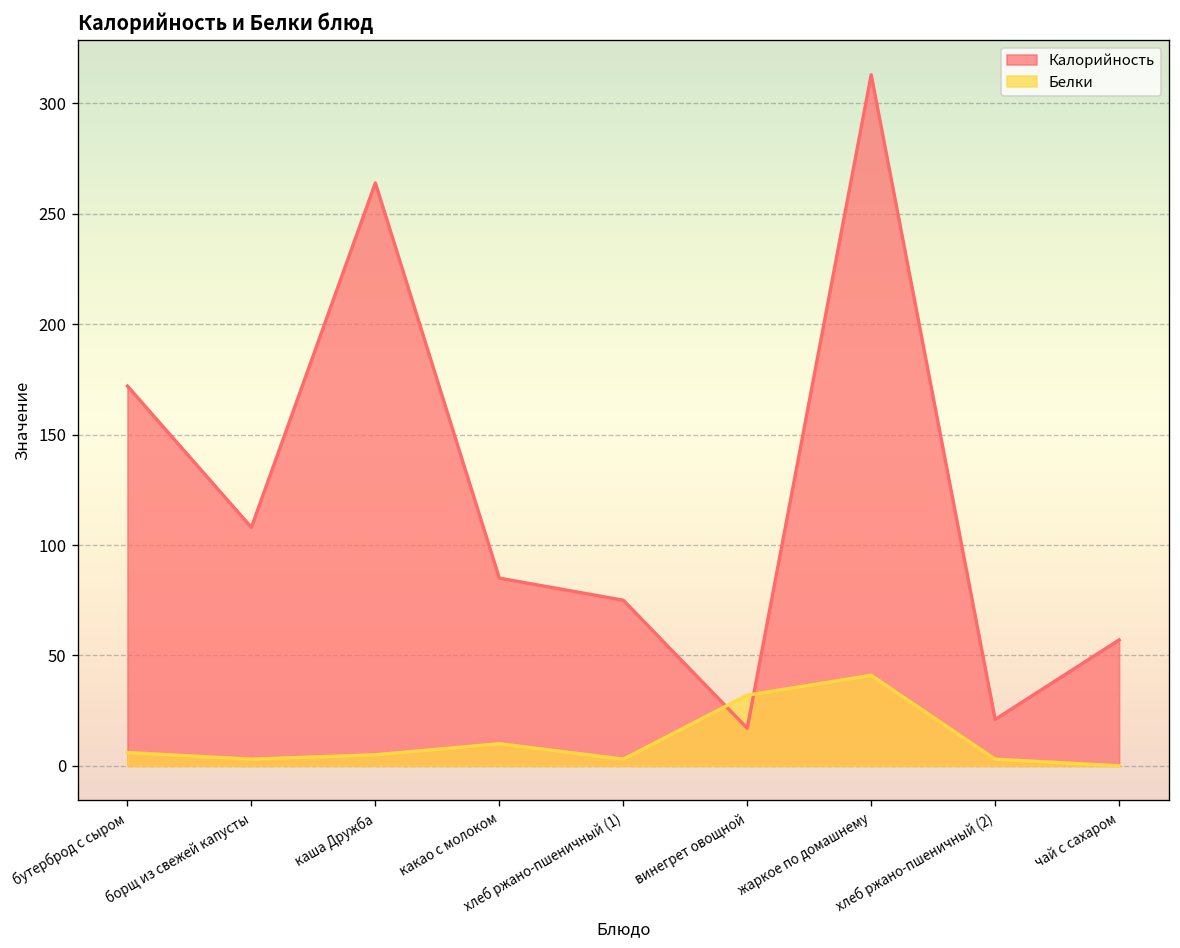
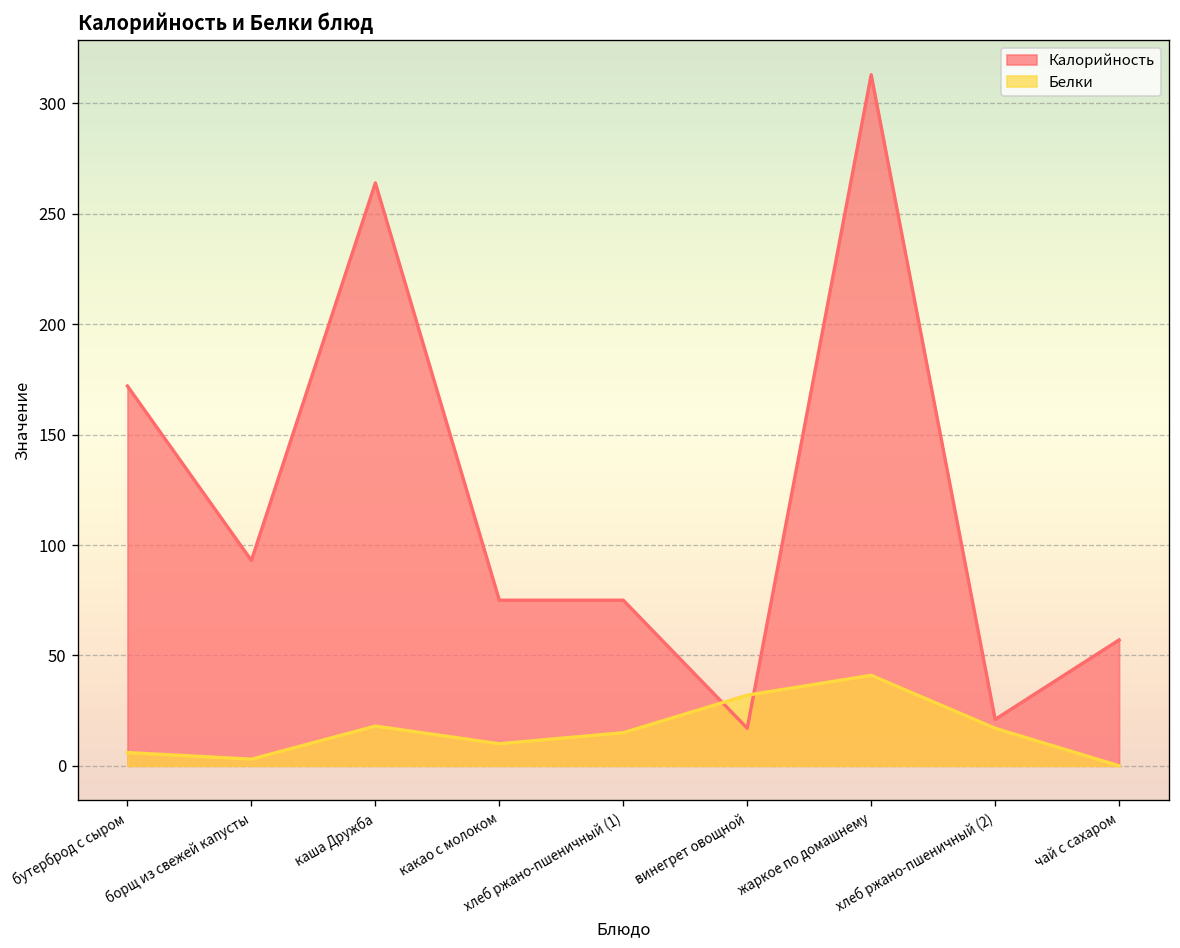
  {
    "Калорийность": {
      "бутерброд с сыром": 172,
-     "борщ из свежей капусты": 108,
+     "борщ из свежей капусты": 93,
      "каша Дружба": 264,
-     "какао с молоком": 85,
+     "какао с молоком": 75,
      "хлеб ржано-пшеничный (1)": 75,
      "винегрет овощной": 17,
      "жаркое по домашнему": 313,
      "хлеб ржано-пшеничный (2)": 21,
      "чай с сахаром": 57
    },
    "Белки": {
      "бутерброд с сыром": 6,
      "борщ из свежей капусты": 3,
-     "каша Дружба": 5,
+     "каша Дружба": 18,
      "какао с молоком": 10,
-     "хлеб ржано-пшеничный (1)": 3,
+     "хлеб ржано-пшеничный (1)": 15,
      "винегрет овощной": 32,
      "жаркое по домашнему": 41,
-     "хлеб ржано-пшеничный (2)": 3,
+     "хлеб ржано-пшеничный (2)": 17,
      "чай с сахаром": 0
    }
  }
